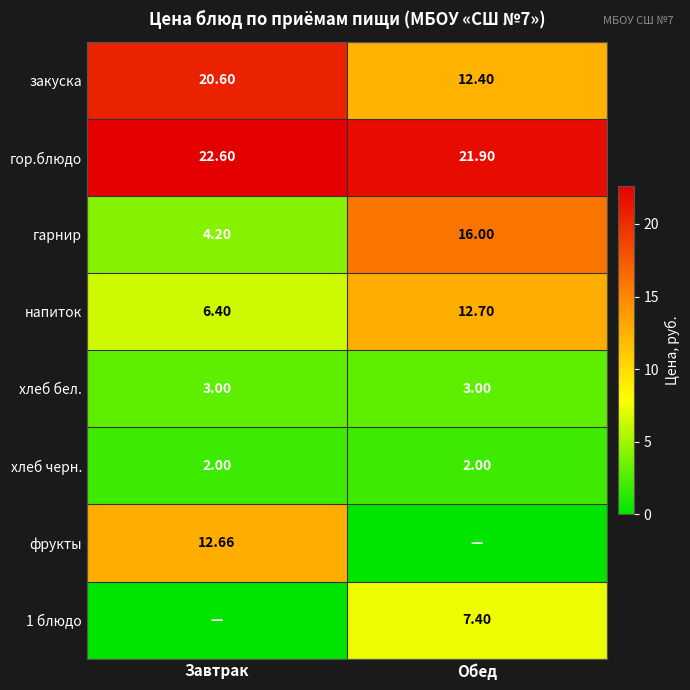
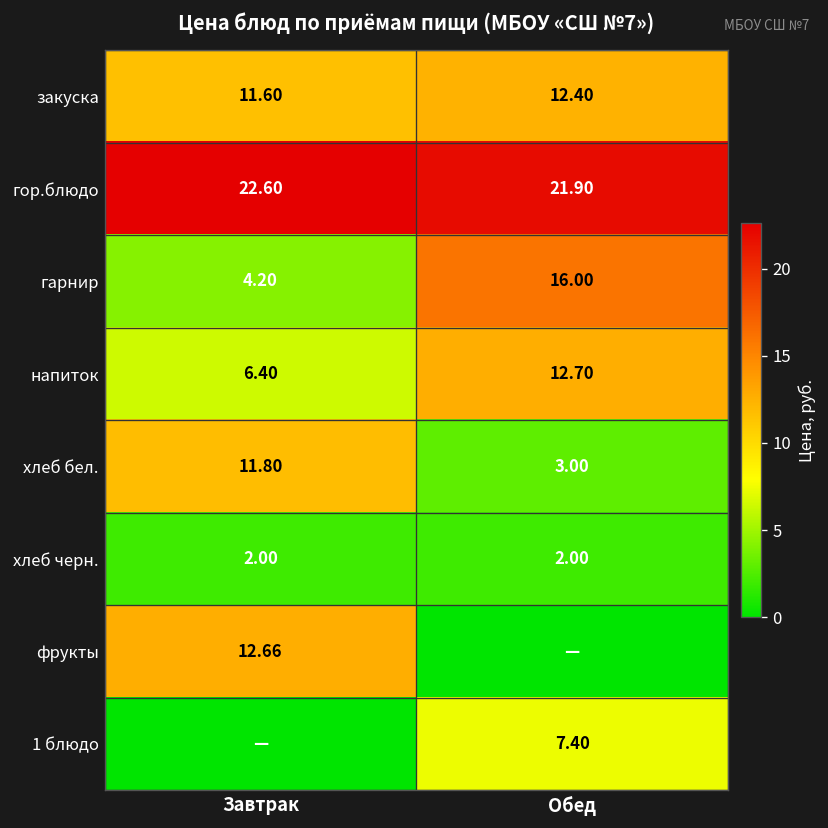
  {
    "закуска": {
-     "Завтрак": 20.60,
+     "Завтрак": 11.60,
      "Обед": 12.40
    },
    "гор.блюдо": {
      "Завтрак": 22.60,
      "Обед": 21.90
    },
    "гарнир": {
      "Завтрак": 4.20,
      "Обед": 16.00
    },
    "напиток": {
      "Завтрак": 6.40,
      "Обед": 12.70
    },
    "хлеб бел.": {
-     "Завтрак": 3.00,
+     "Завтрак": 11.80,
      "Обед": 3.00
    },
    "хлеб черн.": {
      "Завтрак": 2.00,
      "Обед": 2.00
    },
    "фрукты": {
      "Завтрак": 12.66
    },
    "1 блюдо": {
      "Обед": 7.40
    }
  }
